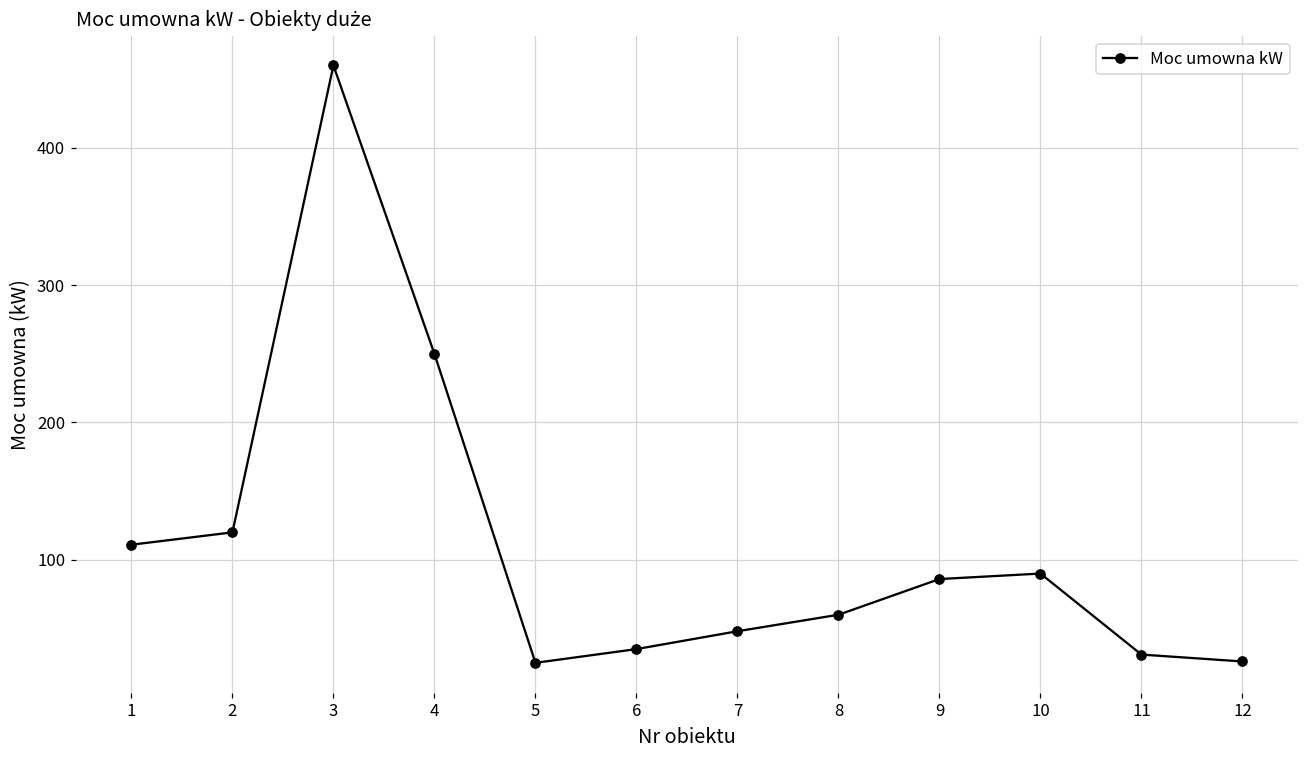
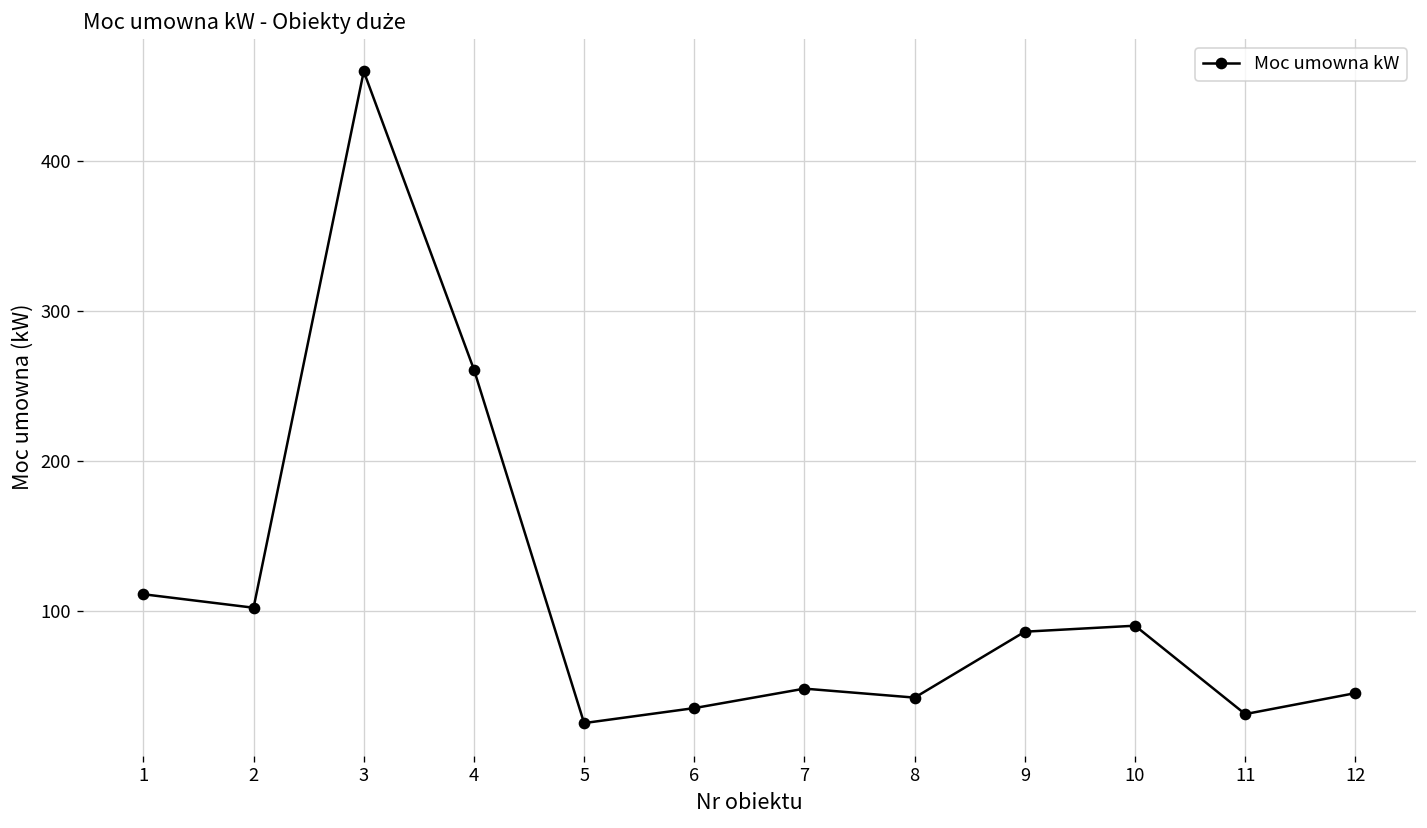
  {
    "1": 111,
-   "2": 120,
+   "2": 102,
    "3": 460,
-   "4": 250,
+   "4": 261,
    "5": 25,
    "6": 35,
    "7": 48,
-   "8": 60,
+   "8": 42,
    "9": 86,
    "10": 90,
    "11": 31,
-   "12": 26
+   "12": 45
  }
